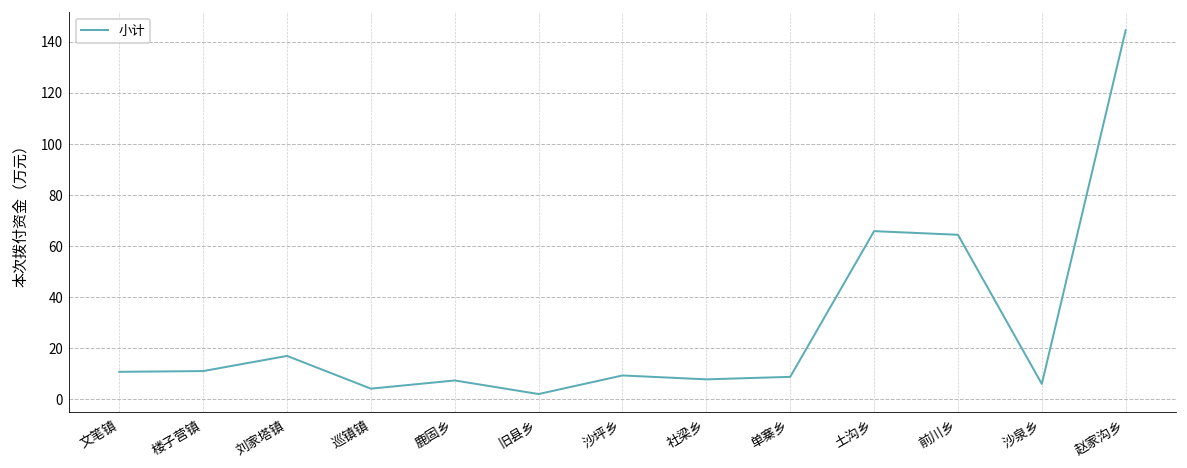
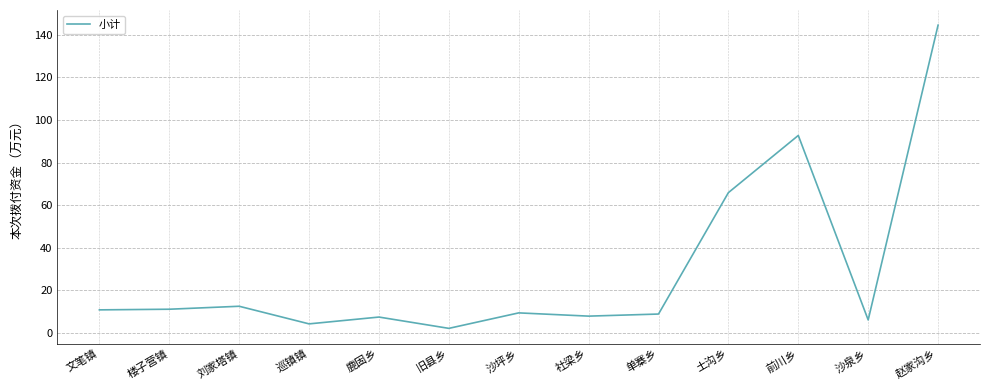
  {
    "文笔镇": 11,
    "楼子营镇": 11,
-   "刘家塔镇": 17,
+   "刘家塔镇": 12,
    "巡镇镇": 4,
    "鹿固乡": 7,
    "旧县乡": 2,
    "沙坪乡": 9,
    "社梁乡": 8,
    "单寨乡": 9,
    "土沟乡": 66,
-   "前川乡": 64,
+   "前川乡": 93,
    "沙泉乡": 6,
    "赵家沟乡": 145
  }
